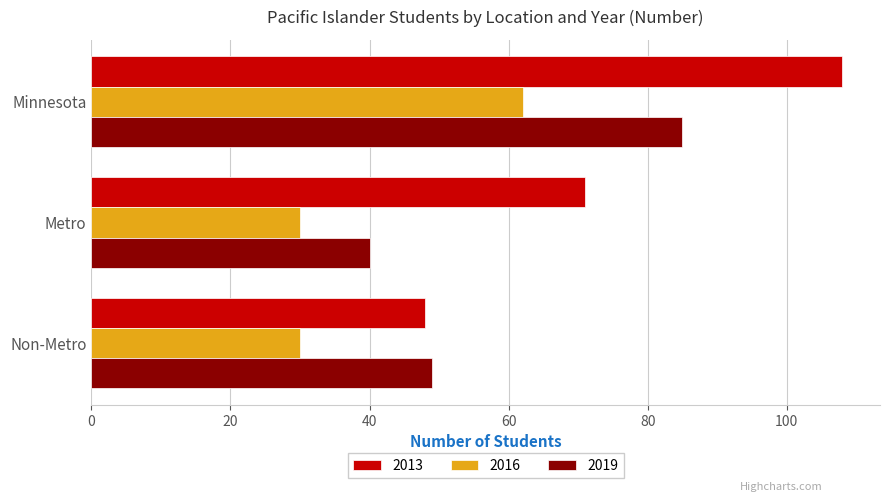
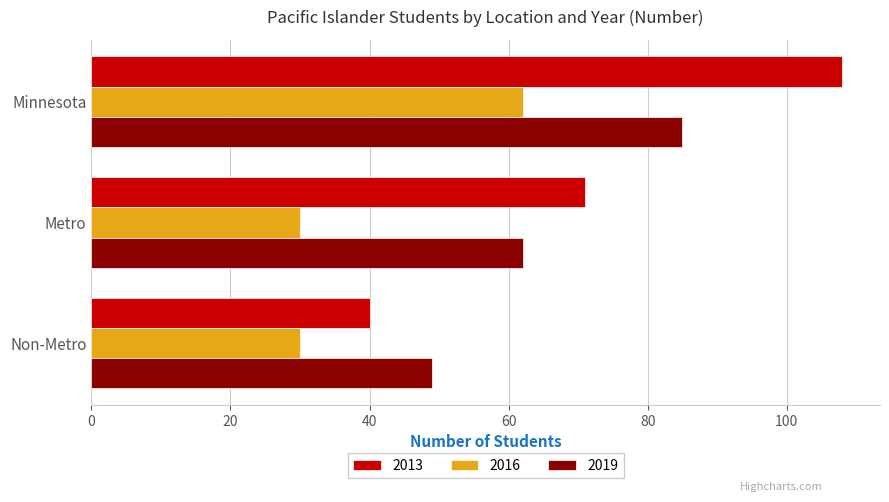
  {
    "2013": {
      "Minnesota": 108,
      "Metro": 71,
-     "Non-Metro": 48
+     "Non-Metro": 40
    },
    "2016": {
      "Minnesota": 62,
      "Metro": 30,
      "Non-Metro": 30
    },
    "2019": {
      "Minnesota": 85,
-     "Metro": 40,
+     "Metro": 62,
      "Non-Metro": 49
    }
  }
